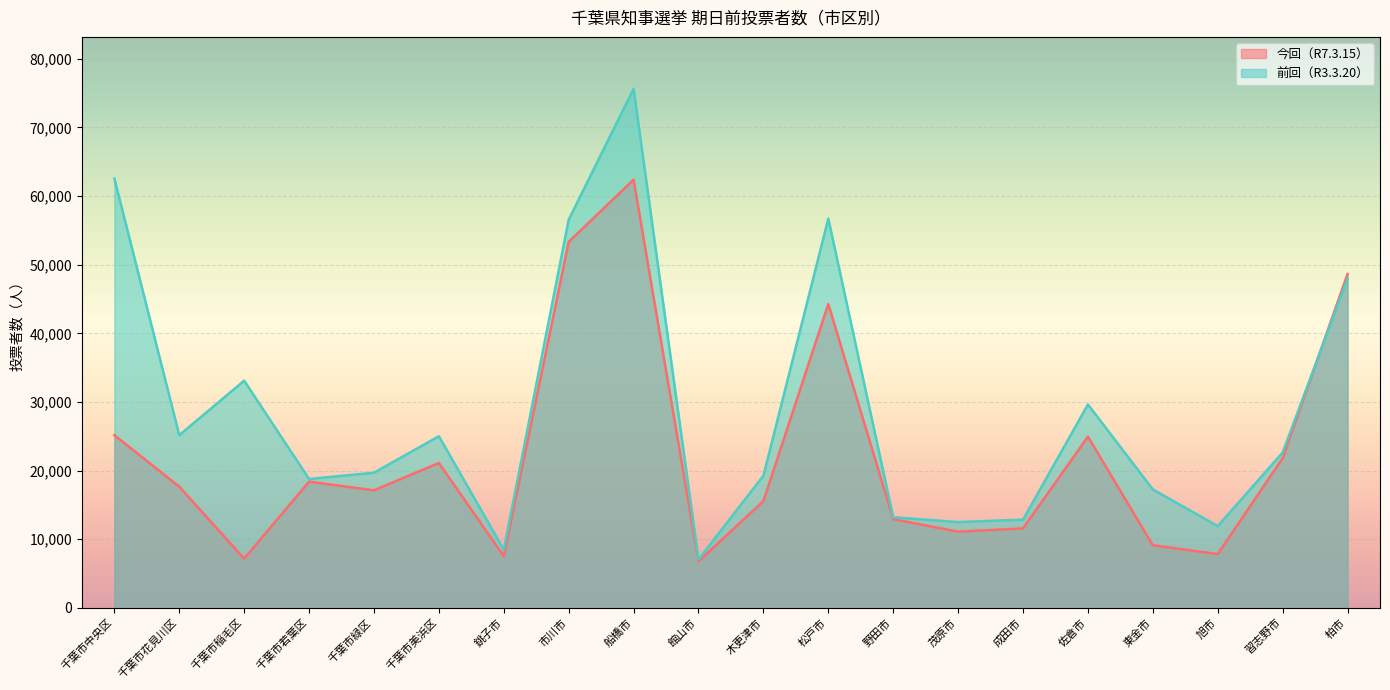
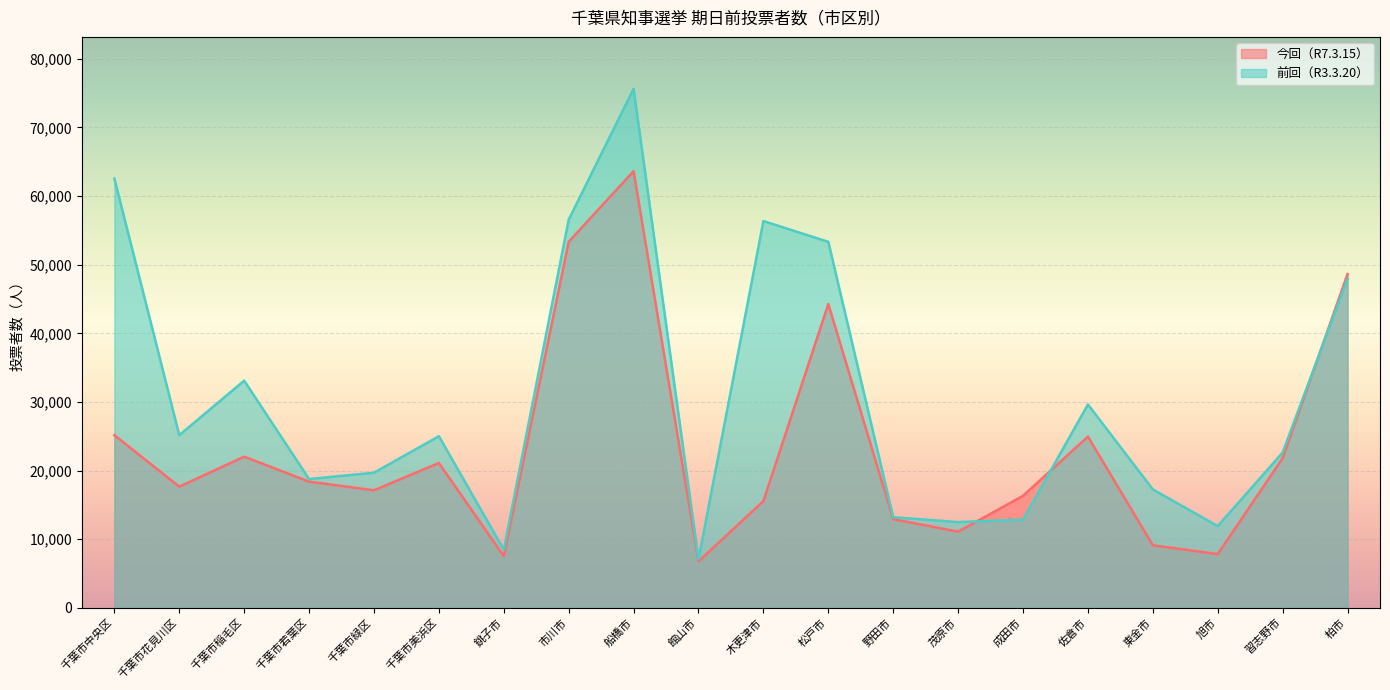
  {
    "今回（R7.3.15）": {
      "千葉市中央区": "25,000",
      "千葉市花見川区": "18,000",
-     "千葉市稲毛区": "7,000",
+     "千葉市稲毛区": "22,000",
      "千葉市若葉区": "18,000",
      "千葉市緑区": "17,000",
      "千葉市美浜区": "21,000",
      "銚子市": "8,000",
      "市川市": "53,000",
-     "船橋市": "62,000",
+     "船橋市": "64,000",
      "木更津市": "16,000",
      "松戸市": "44,000",
      "茂原市": "11,000",
-     "成田市": "12,000",
+     "成田市": "16,000",
      "佐倉市": "25,000",
      "東金市": "9,000",
      "旭市": "8,000",
      "習志野市": "22,000",
      "柏市": "49,000"
    },
    "前回（R3.3.20）": {
      "千葉市中央区": "63,000",
      "千葉市花見川区": "25,000",
      "千葉市稲毛区": "33,000",
      "千葉市若葉区": "19,000",
      "千葉市緑区": "20,000",
      "千葉市美浜区": "25,000",
      "銚子市": "8,000",
      "市川市": "57,000",
      "船橋市": "76,000",
-     "木更津市": "19,000",
-     "松戸市": "57,000",
+     "木更津市": "56,000",
+     "松戸市": "53,000",
      "茂原市": "13,000",
      "成田市": "13,000",
      "佐倉市": "30,000",
      "東金市": "17,000",
      "旭市": "12,000",
      "習志野市": "23,000",
      "柏市": "48,000"
    }
  }
